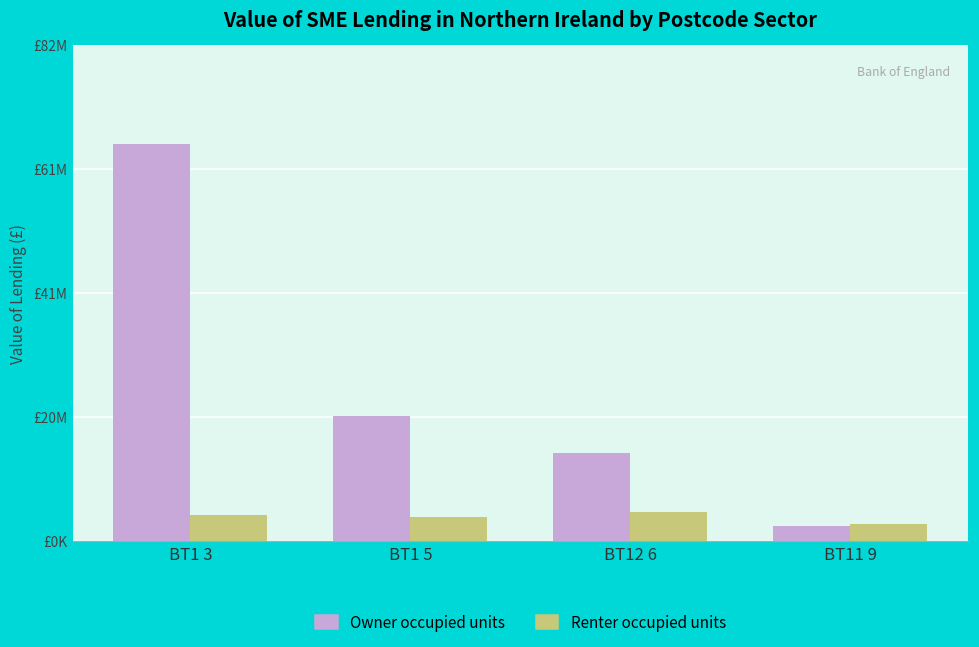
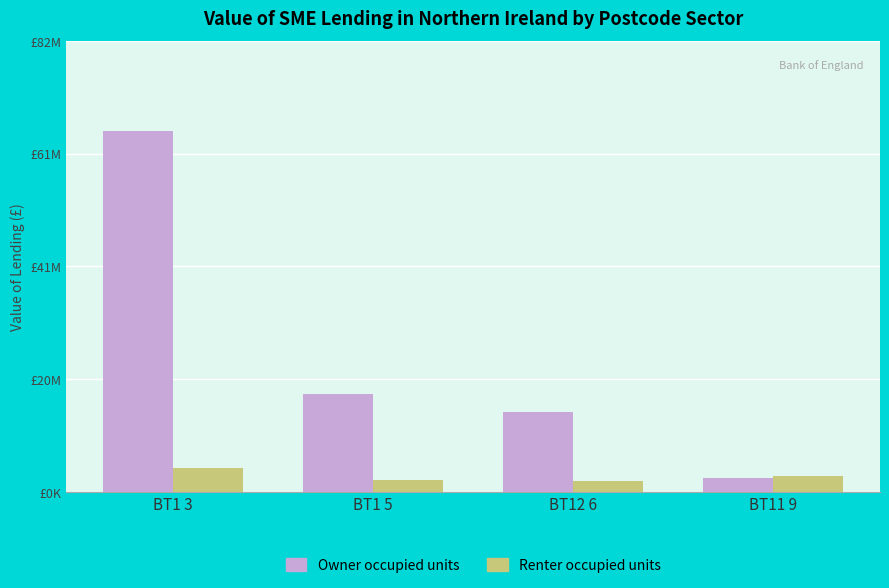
  {
    "Owner occupied units": {
      "BT1 3": "£65000000",
-     "BT1 5": "£21000000",
+     "BT1 5": "£18000000",
      "BT12 6": "£14000000",
      "BT11 9": "£2000000"
    },
    "Renter occupied units": {
      "BT1 3": "£4000000",
-     "BT1 5": "£4000000",
-     "BT12 6": "£5000000",
+     "BT1 5": "£2000000",
+     "BT12 6": "£2000000",
      "BT11 9": "£3000000"
    }
  }
